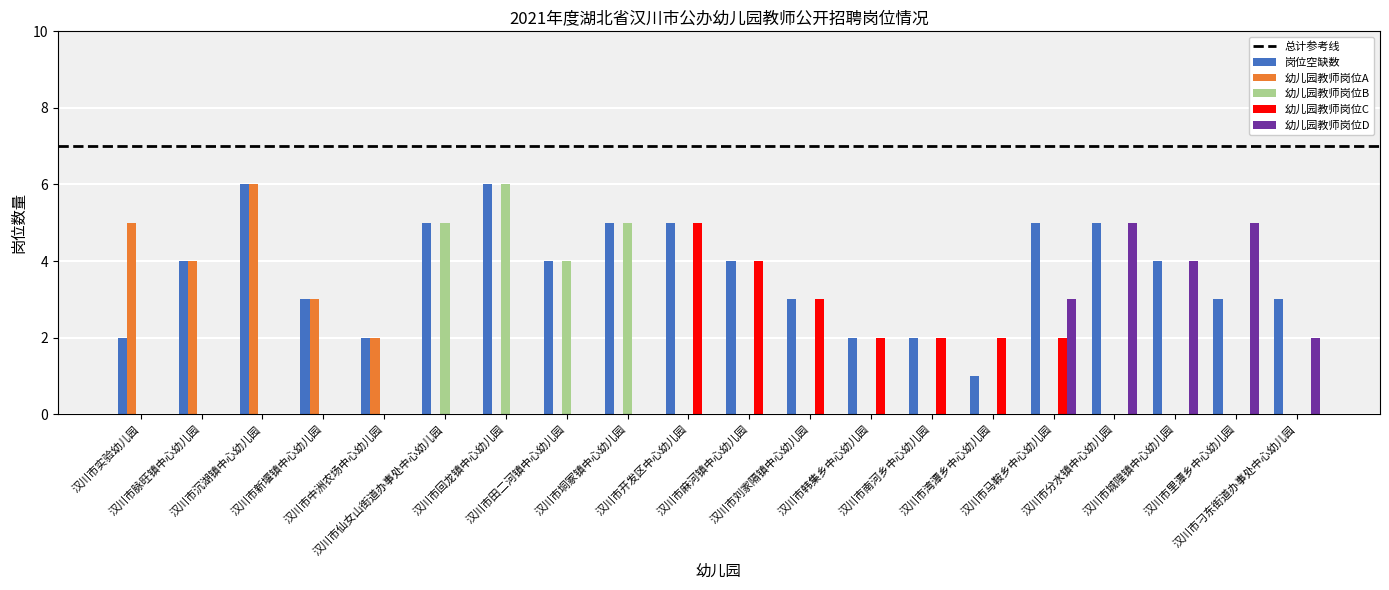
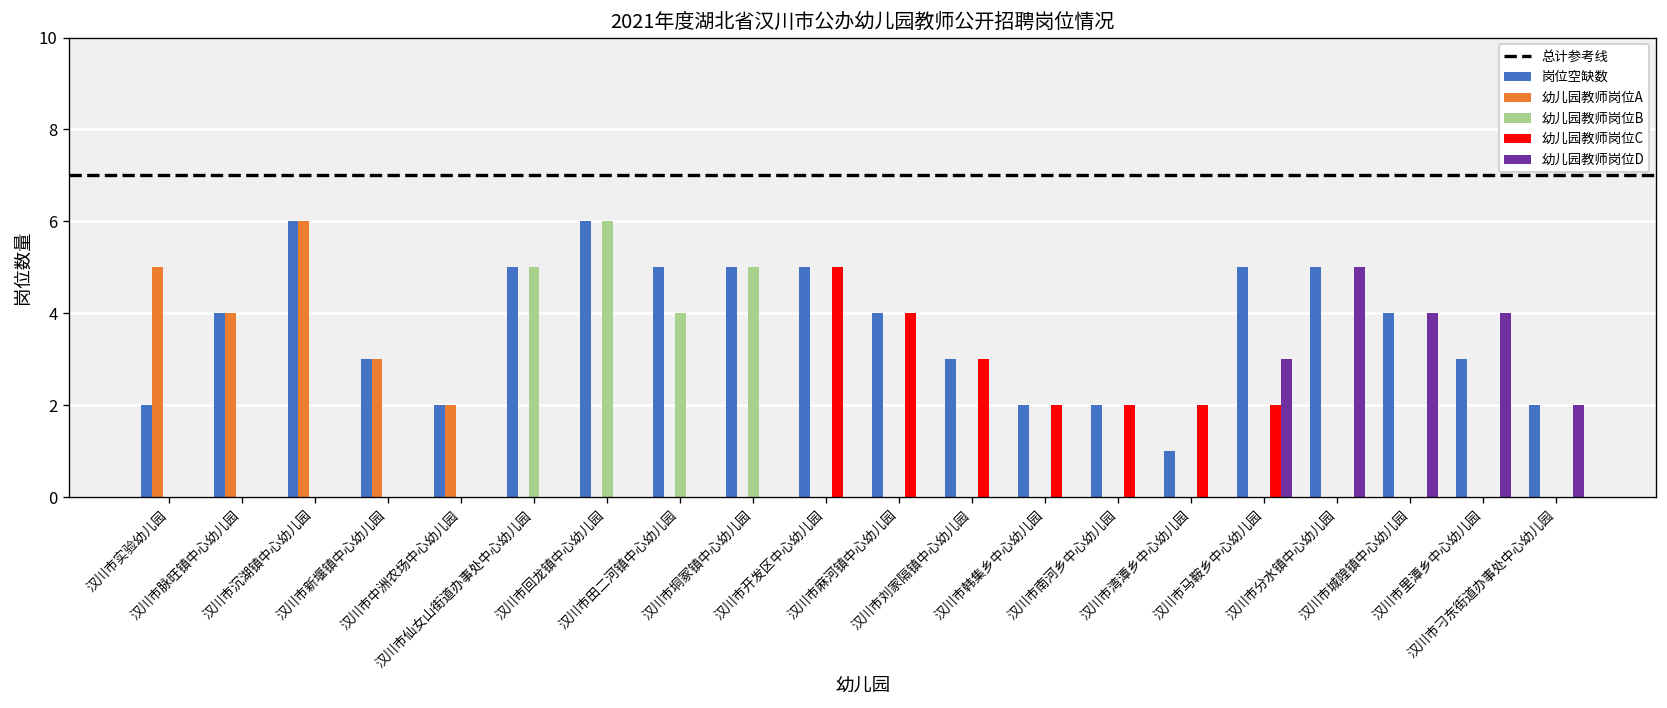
  {
    "岗位空缺数": {
      "汉川市实验幼儿园": 2,
      "汉川市脉旺镇中心幼儿园": 4,
      "汉川市沉湖镇中心幼儿园": 6,
      "汉川市新堰镇中心幼儿园": 3,
      "汉川市中洲农场中心幼儿园": 2,
      "汉川市仙女山街道办事处中心幼儿园": 5,
      "汉川市回龙镇中心幼儿园": 6,
-     "汉川市田二河镇中心幼儿园": 4,
+     "汉川市田二河镇中心幼儿园": 5,
      "汉川市垌冢镇中心幼儿园": 5,
      "汉川市开发区中心幼儿园": 5,
      "汉川市麻河镇中心幼儿园": 4,
      "汉川市刘家隔镇中心幼儿园": 3,
      "汉川市韩集乡中心幼儿园": 2,
      "汉川市南河乡中心幼儿园": 2,
      "汉川市湾潭乡中心幼儿园": 1,
      "汉川市马鞍乡中心幼儿园": 5,
      "汉川市分水镇中心幼儿园": 5,
      "汉川市城隍镇中心幼儿园": 4,
      "汉川市里潭乡中心幼儿园": 3,
-     "汉川市刁东街道办事处中心幼儿园": 3
+     "汉川市刁东街道办事处中心幼儿园": 2
    },
    "幼儿园教师岗位A": {
      "汉川市实验幼儿园": 5,
      "汉川市脉旺镇中心幼儿园": 4,
      "汉川市沉湖镇中心幼儿园": 6,
      "汉川市新堰镇中心幼儿园": 3,
      "汉川市中洲农场中心幼儿园": 2,
      "汉川市仙女山街道办事处中心幼儿园": 0,
      "汉川市回龙镇中心幼儿园": 0,
      "汉川市田二河镇中心幼儿园": 0,
      "汉川市垌冢镇中心幼儿园": 0,
      "汉川市开发区中心幼儿园": 0,
      "汉川市麻河镇中心幼儿园": 0,
      "汉川市刘家隔镇中心幼儿园": 0,
      "汉川市韩集乡中心幼儿园": 0,
      "汉川市南河乡中心幼儿园": 0,
      "汉川市湾潭乡中心幼儿园": 0,
      "汉川市马鞍乡中心幼儿园": 0,
      "汉川市分水镇中心幼儿园": 0,
      "汉川市城隍镇中心幼儿园": 0,
      "汉川市里潭乡中心幼儿园": 0,
      "汉川市刁东街道办事处中心幼儿园": 0
    },
    "幼儿园教师岗位B": {
      "汉川市实验幼儿园": 0,
      "汉川市脉旺镇中心幼儿园": 0,
      "汉川市沉湖镇中心幼儿园": 0,
      "汉川市新堰镇中心幼儿园": 0,
      "汉川市中洲农场中心幼儿园": 0,
      "汉川市仙女山街道办事处中心幼儿园": 5,
      "汉川市回龙镇中心幼儿园": 6,
      "汉川市田二河镇中心幼儿园": 4,
      "汉川市垌冢镇中心幼儿园": 5,
      "汉川市开发区中心幼儿园": 0,
      "汉川市麻河镇中心幼儿园": 0,
      "汉川市刘家隔镇中心幼儿园": 0,
      "汉川市韩集乡中心幼儿园": 0,
      "汉川市南河乡中心幼儿园": 0,
      "汉川市湾潭乡中心幼儿园": 0,
      "汉川市马鞍乡中心幼儿园": 0,
      "汉川市分水镇中心幼儿园": 0,
      "汉川市城隍镇中心幼儿园": 0,
      "汉川市里潭乡中心幼儿园": 0,
      "汉川市刁东街道办事处中心幼儿园": 0
    },
    "幼儿园教师岗位C": {
      "汉川市实验幼儿园": 0,
      "汉川市脉旺镇中心幼儿园": 0,
      "汉川市沉湖镇中心幼儿园": 0,
      "汉川市新堰镇中心幼儿园": 0,
      "汉川市中洲农场中心幼儿园": 0,
      "汉川市仙女山街道办事处中心幼儿园": 0,
      "汉川市回龙镇中心幼儿园": 0,
      "汉川市田二河镇中心幼儿园": 0,
      "汉川市垌冢镇中心幼儿园": 0,
      "汉川市开发区中心幼儿园": 5,
      "汉川市麻河镇中心幼儿园": 4,
      "汉川市刘家隔镇中心幼儿园": 3,
      "汉川市韩集乡中心幼儿园": 2,
      "汉川市南河乡中心幼儿园": 2,
      "汉川市湾潭乡中心幼儿园": 2,
      "汉川市马鞍乡中心幼儿园": 2,
      "汉川市分水镇中心幼儿园": 0,
      "汉川市城隍镇中心幼儿园": 0,
      "汉川市里潭乡中心幼儿园": 0,
      "汉川市刁东街道办事处中心幼儿园": 0
    },
    "幼儿园教师岗位D": {
      "汉川市实验幼儿园": 0,
      "汉川市脉旺镇中心幼儿园": 0,
      "汉川市沉湖镇中心幼儿园": 0,
      "汉川市新堰镇中心幼儿园": 0,
      "汉川市中洲农场中心幼儿园": 0,
      "汉川市仙女山街道办事处中心幼儿园": 0,
      "汉川市回龙镇中心幼儿园": 0,
      "汉川市田二河镇中心幼儿园": 0,
      "汉川市垌冢镇中心幼儿园": 0,
      "汉川市开发区中心幼儿园": 0,
      "汉川市麻河镇中心幼儿园": 0,
      "汉川市刘家隔镇中心幼儿园": 0,
      "汉川市韩集乡中心幼儿园": 0,
      "汉川市南河乡中心幼儿园": 0,
      "汉川市湾潭乡中心幼儿园": 0,
      "汉川市马鞍乡中心幼儿园": 3,
      "汉川市分水镇中心幼儿园": 5,
      "汉川市城隍镇中心幼儿园": 4,
-     "汉川市里潭乡中心幼儿园": 5,
+     "汉川市里潭乡中心幼儿园": 4,
      "汉川市刁东街道办事处中心幼儿园": 2
    }
  }
